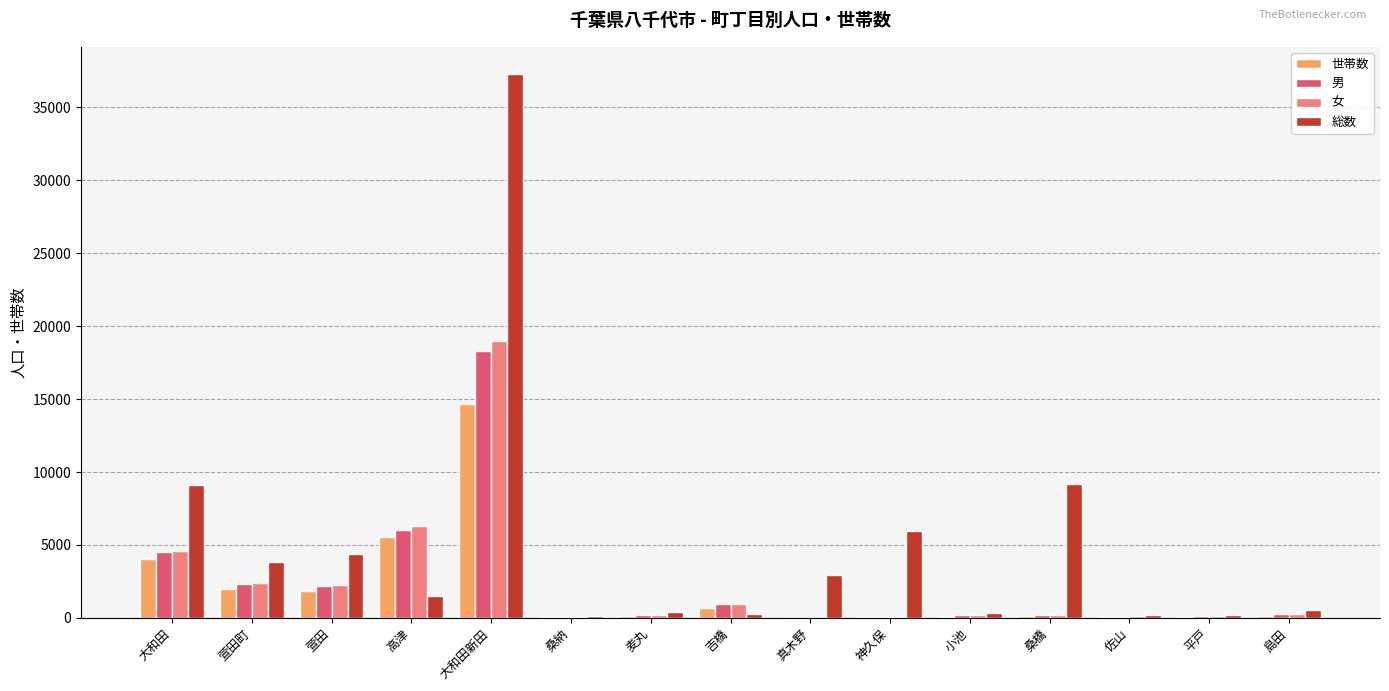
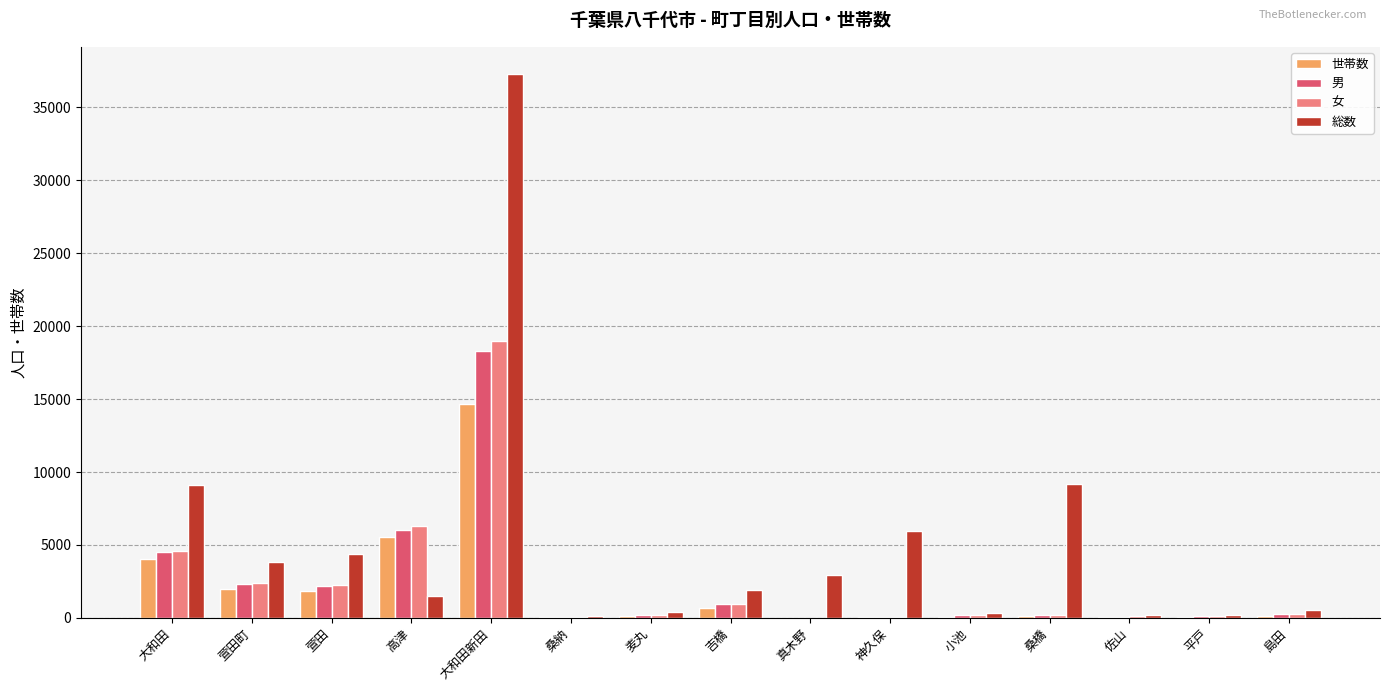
  {
    "総数": {
      "大和田": 9100,
      "萱田町": 3800,
      "萱田": 4400,
      "高津": 1500,
      "大和田新田": 37300,
      "麦丸": 400,
-     "吉橋": 300,
+     "吉橋": 1900,
      "真木野": 2900,
      "神久保": 5900,
      "小池": 300,
      "桑橋": 9200,
      "佐山": 200,
      "平戸": 200,
      "島田": 500
    }
  }
